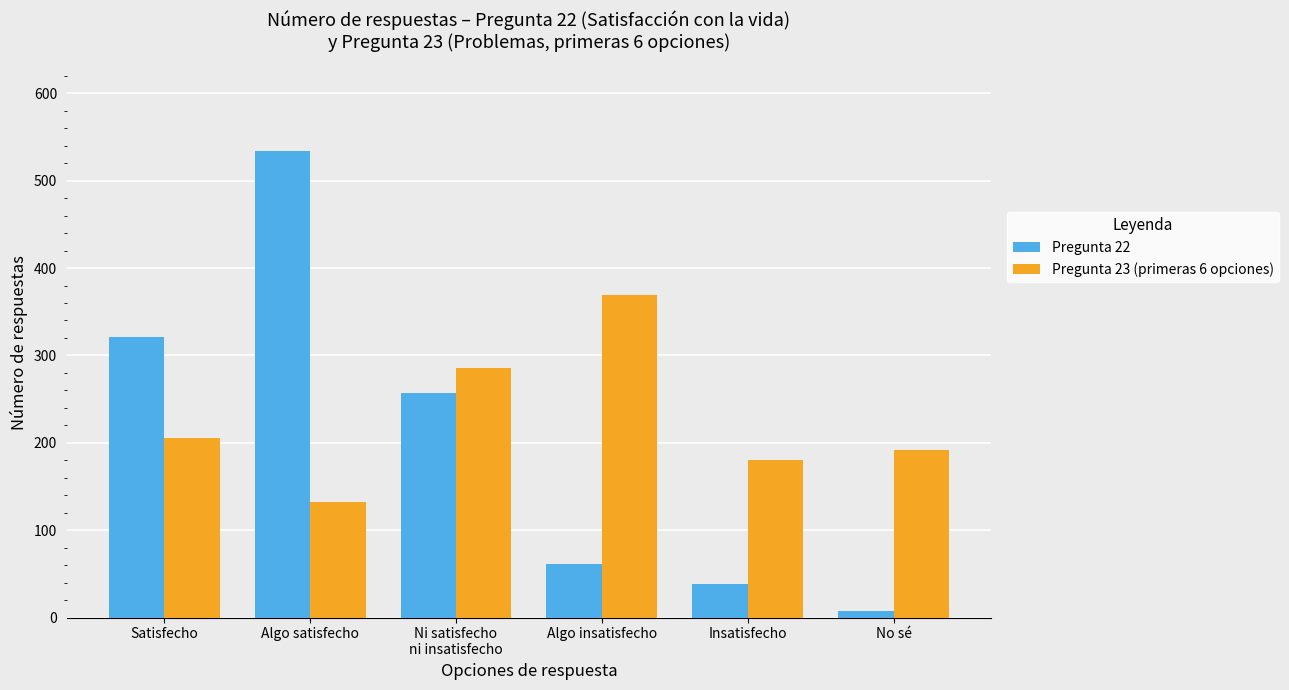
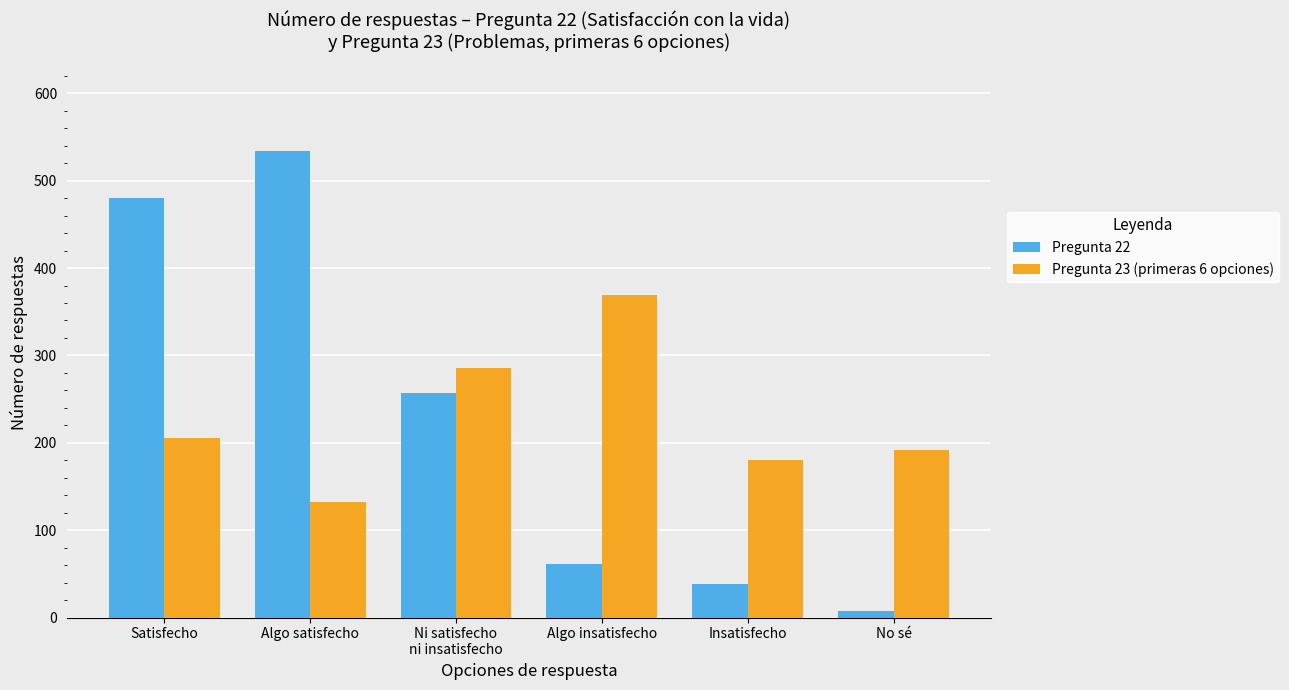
  {
    "Pregunta 22": {
-     "Satisfecho": 320,
+     "Satisfecho": 480,
      "Algo satisfecho": 530,
      "Ni satisfecho ni insatisfecho": 260,
      "Algo insatisfecho": 60,
      "Insatisfecho": 40,
      "No sé": 10
    },
    "Pregunta 23 (primeras 6 opciones)": {
      "Satisfecho": 210,
      "Algo satisfecho": 130,
      "Ni satisfecho ni insatisfecho": 290,
      "Algo insatisfecho": 370,
      "Insatisfecho": 180,
      "No sé": 190
    }
  }
